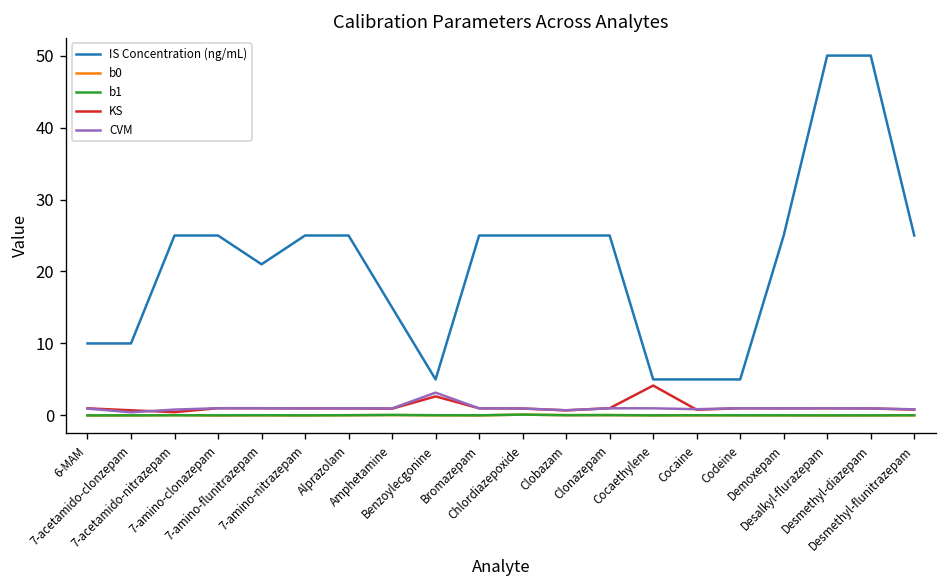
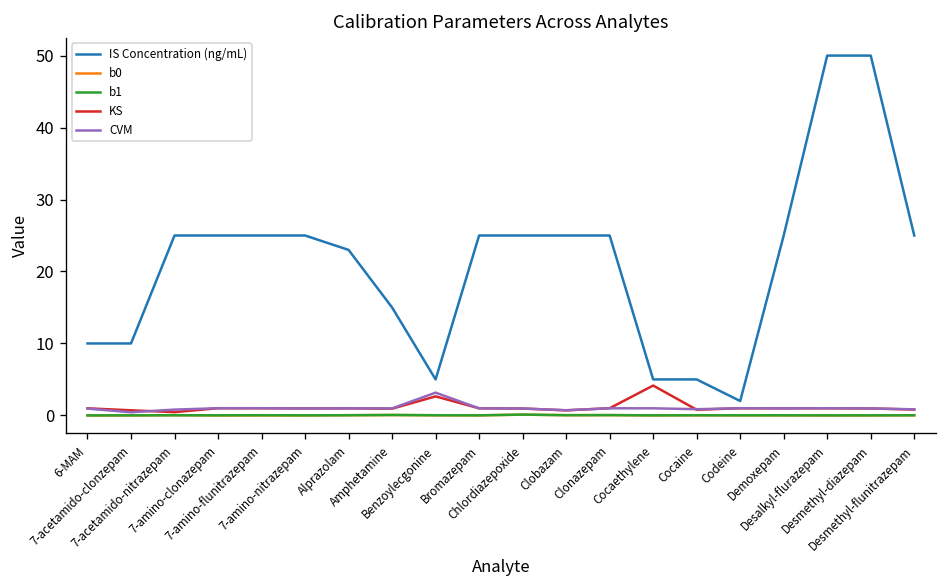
  {
    "IS Concentration (ng/mL)": {
      "6-MAM": 10,
      "7-acetamido-clonzepam": 10,
      "7-acetamido-nitrazepam": 25,
      "7-amino-clonazepam": 25,
-     "7-amino-flunitrazepam": 21,
+     "7-amino-flunitrazepam": 25,
      "7-amino-nitrazepam": 25,
-     "Alprazolam": 25,
+     "Alprazolam": 23,
      "Amphetamine": 15,
      "Benzoylecgonine": 5,
      "Bromazepam": 25,
      "Chlordiazepoxide": 25,
      "Clobazam": 25,
      "Clonazepam": 25,
      "Cocaethylene": 5,
      "Cocaine": 5,
-     "Codeine": 5,
+     "Codeine": 2,
      "Demoxepam": 25,
      "Desalkyl-flurazepam": 50,
      "Desmethyl-diazepam": 50,
      "Desmethyl-flunitrazepam": 25
    },
    "b1": {
      "6-MAM": 0,
      "7-acetamido-nitrazepam": 0,
      "7-amino-clonazepam": 0,
      "7-amino-flunitrazepam": 0,
      "7-amino-nitrazepam": 0,
      "Alprazolam": 0,
      "Amphetamine": 0,
      "Benzoylecgonine": 0,
      "Bromazepam": 0,
      "Chlordiazepoxide": 0,
      "Clobazam": 0,
      "Clonazepam": 0,
      "Cocaethylene": 0,
      "Cocaine": 0,
      "Codeine": 0,
      "Demoxepam": 0,
      "Desalkyl-flurazepam": 0,
      "Desmethyl-diazepam": 0,
      "Desmethyl-flunitrazepam": 0
    },
    "KS": {
      "Benzoylecgonine": 3,
      "Cocaethylene": 4
    },
    "CVM": {
      "Benzoylecgonine": 3,
      "Cocaethylene": 1
    }
  }
